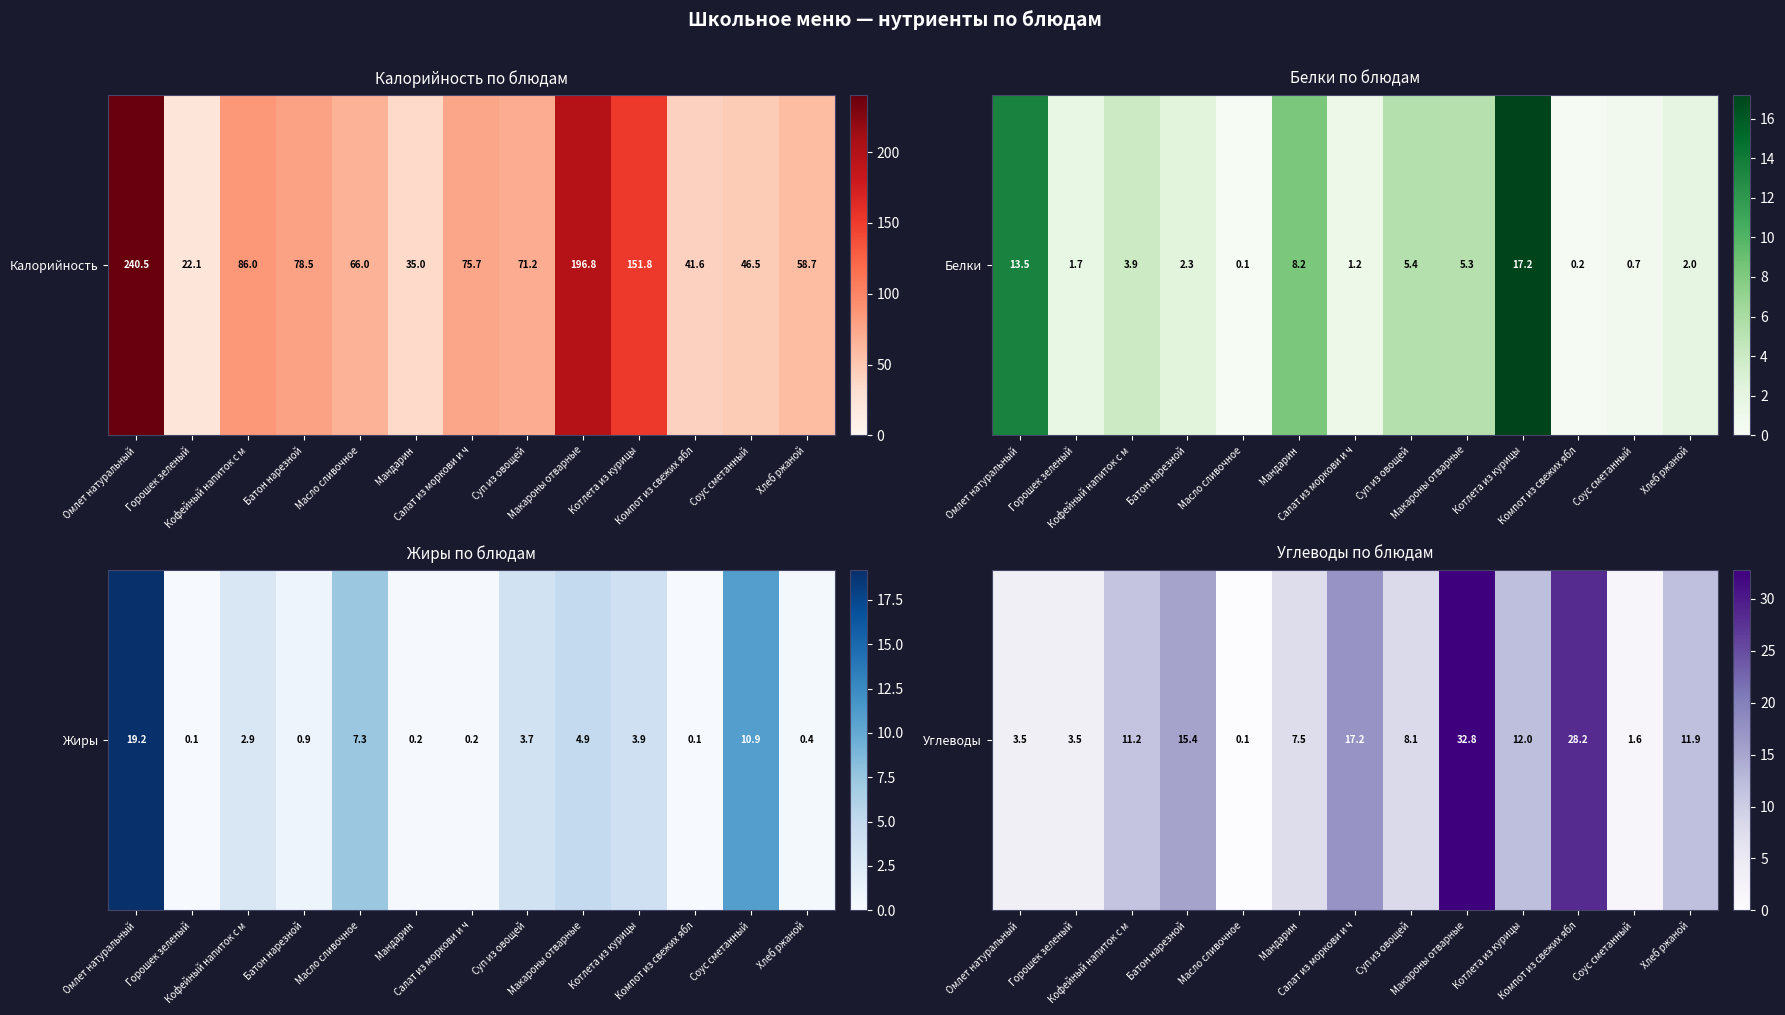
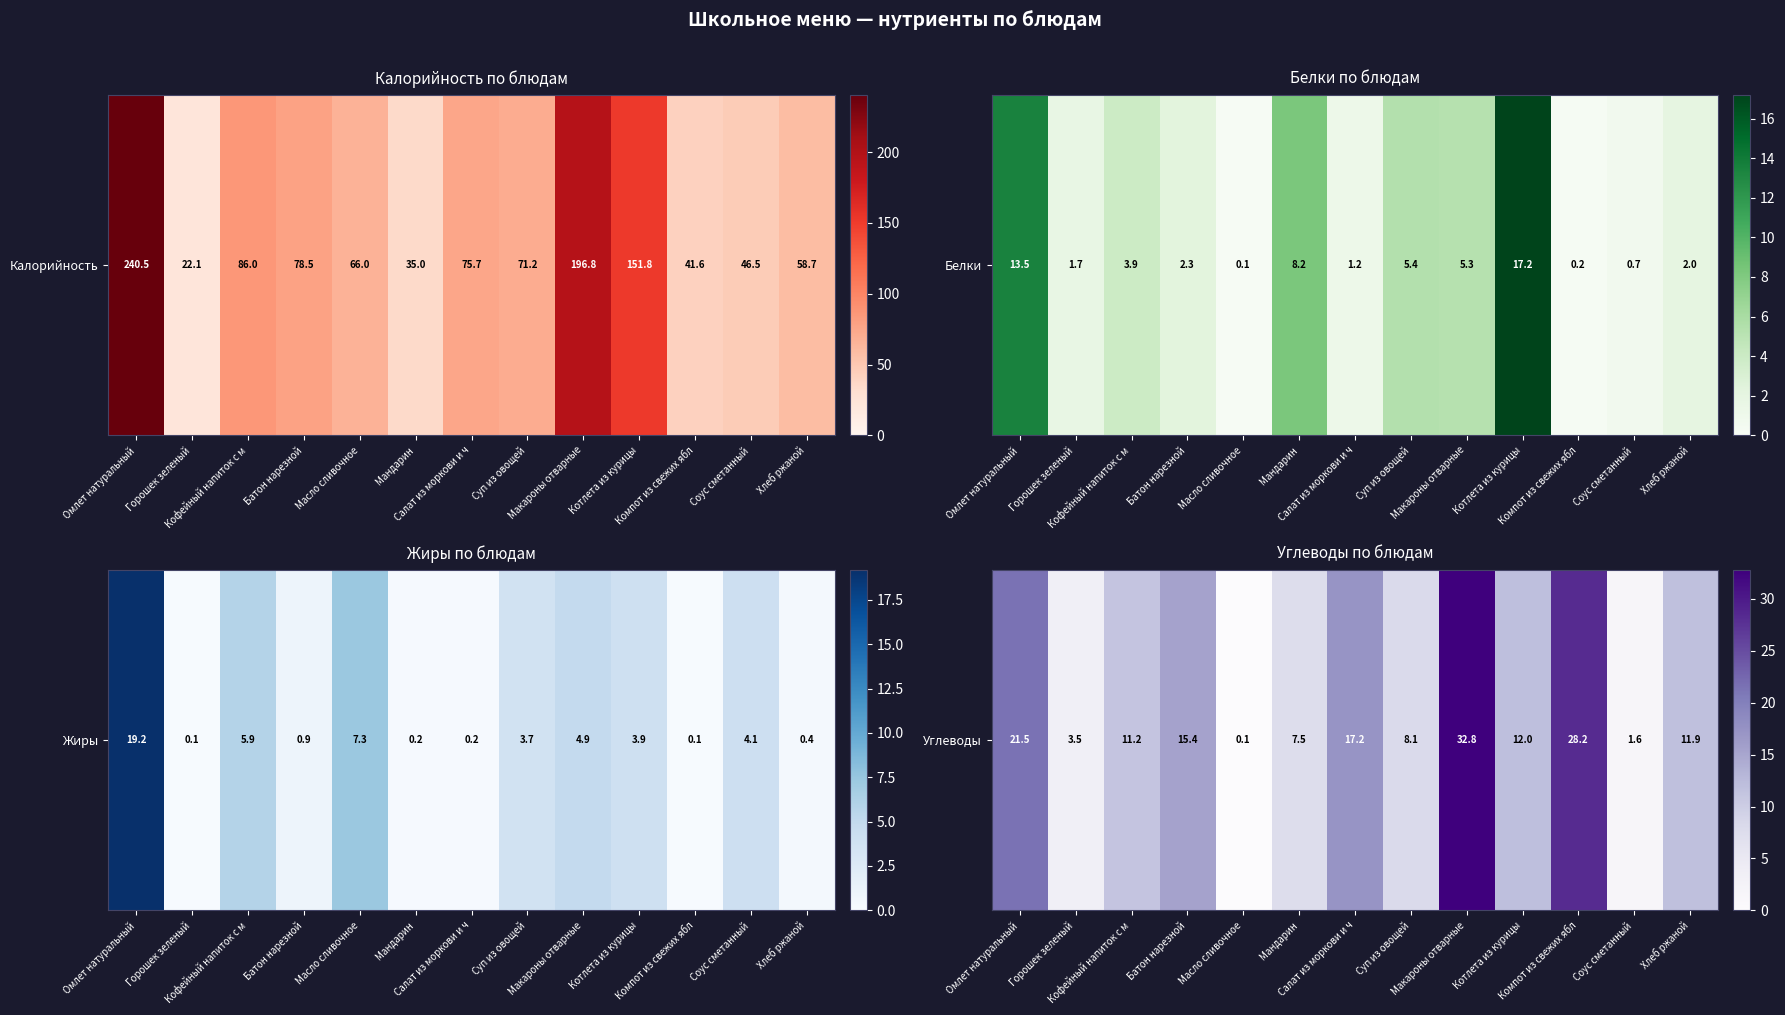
  {
    "Калорийность по блюдам": {
      "Калорийность": {
        "Омлет натуральный": 240.5,
        "Горошек зеленый": 22.1,
        "Кофейный напиток с м": 86.0,
        "Батон нарезной": 78.5,
        "Масло сливочное": 66.0,
        "Мандарин": 35.0,
        "Салат из моркови и ч": 75.7,
        "Суп из овощей": 71.2,
        "Макароны отварные": 196.8,
        "Котлета из курицы": 151.8,
        "Компот из свежих ябл": 41.6,
        "Соус сметанный": 46.5,
        "Хлеб ржаной": 58.7
      }
    },
    "Белки по блюдам": {
      "Белки": {
        "Омлет натуральный": 13.5,
        "Горошек зеленый": 1.7,
        "Кофейный напиток с м": 3.9,
        "Батон нарезной": 2.3,
        "Масло сливочное": 0.1,
        "Мандарин": 8.2,
        "Салат из моркови и ч": 1.2,
        "Суп из овощей": 5.4,
        "Макароны отварные": 5.3,
        "Котлета из курицы": 17.2,
        "Компот из свежих ябл": 0.2,
        "Соус сметанный": 0.7,
        "Хлеб ржаной": 2.0
      }
    },
    "Жиры по блюдам": {
      "Жиры": {
        "Омлет натуральный": 19.2,
        "Горошек зеленый": 0.1,
-       "Кофейный напиток с м": 2.9,
+       "Кофейный напиток с м": 5.9,
        "Батон нарезной": 0.9,
        "Масло сливочное": 7.3,
        "Мандарин": 0.2,
        "Салат из моркови и ч": 0.2,
        "Суп из овощей": 3.7,
        "Макароны отварные": 4.9,
        "Котлета из курицы": 3.9,
        "Компот из свежих ябл": 0.1,
-       "Соус сметанный": 10.9,
+       "Соус сметанный": 4.1,
        "Хлеб ржаной": 0.4
      }
    },
    "Углеводы по блюдам": {
      "Углеводы": {
-       "Омлет натуральный": 3.5,
+       "Омлет натуральный": 21.5,
        "Горошек зеленый": 3.5,
        "Кофейный напиток с м": 11.2,
        "Батон нарезной": 15.4,
        "Масло сливочное": 0.1,
        "Мандарин": 7.5,
        "Салат из моркови и ч": 17.2,
        "Суп из овощей": 8.1,
        "Макароны отварные": 32.8,
        "Котлета из курицы": 12.0,
        "Компот из свежих ябл": 28.2,
        "Соус сметанный": 1.6,
        "Хлеб ржаной": 11.9
      }
    }
  }
